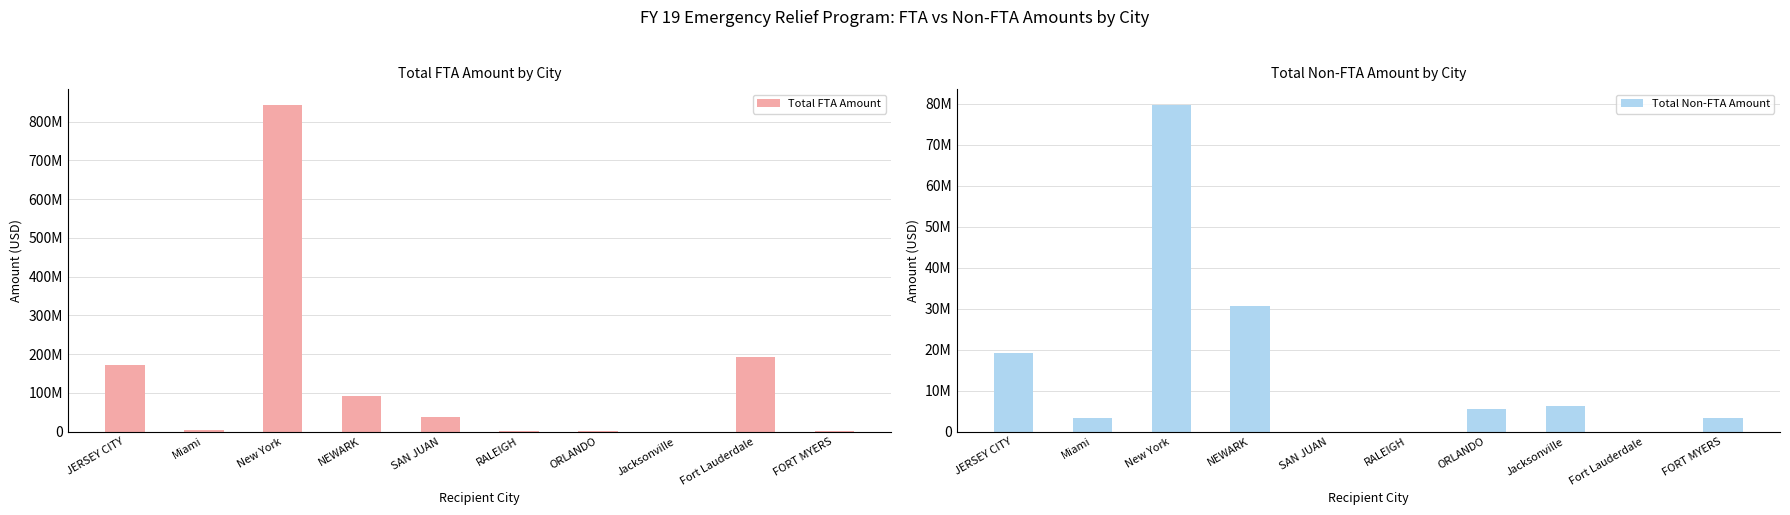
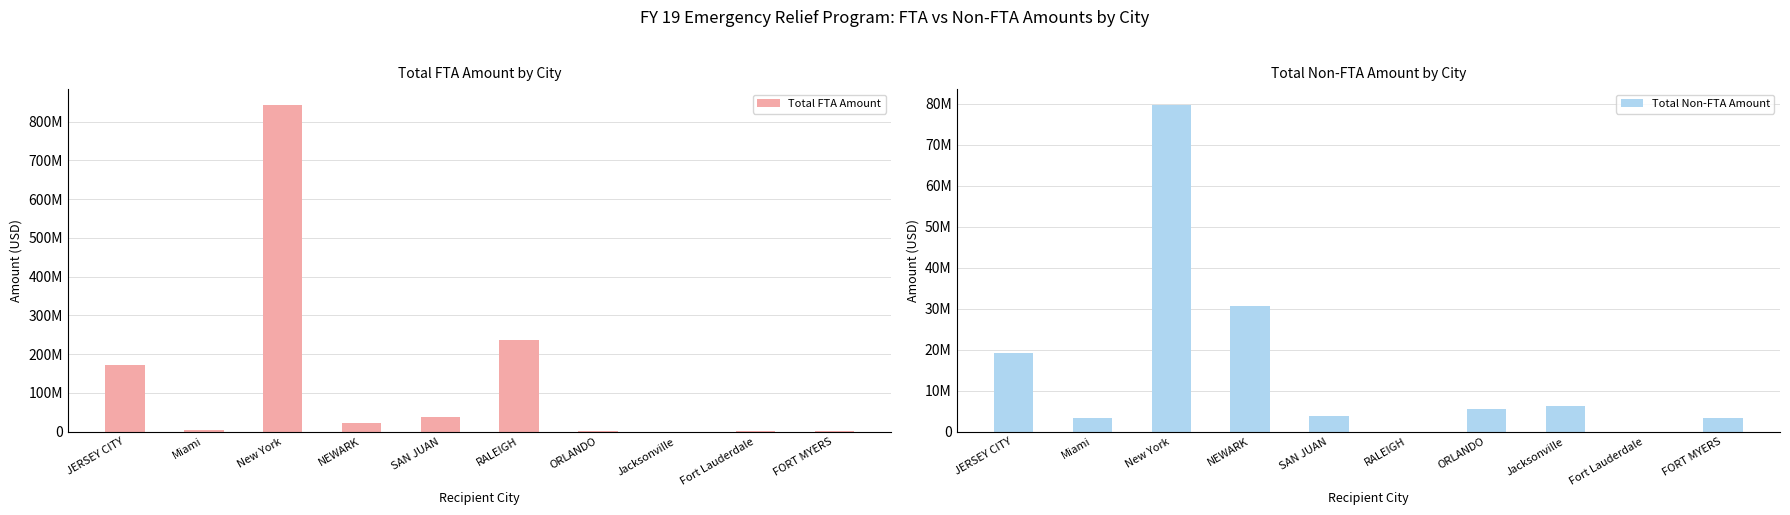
  {
    "Total FTA Amount by City": {
      "JERSEY CITY": 170000000,
      "New York": 840000000,
-     "NEWARK": 90000000,
+     "NEWARK": 20000000,
      "SAN JUAN": 40000000,
-     "RALEIGH": 0,
-     "Fort Lauderdale": 190000000
+     "RALEIGH": 240000000,
+     "Fort Lauderdale": 0
    },
    "Total Non-FTA Amount by City": {
      "JERSEY CITY": 19000000,
      "Miami": 3000000,
      "New York": 80000000,
      "NEWARK": 31000000,
-     "SAN JUAN": 0,
+     "SAN JUAN": 4000000,
      "RALEIGH": 0,
      "ORLANDO": 5000000,
      "Jacksonville": 6000000,
      "Fort Lauderdale": 0,
      "FORT MYERS": 3000000
    }
  }
